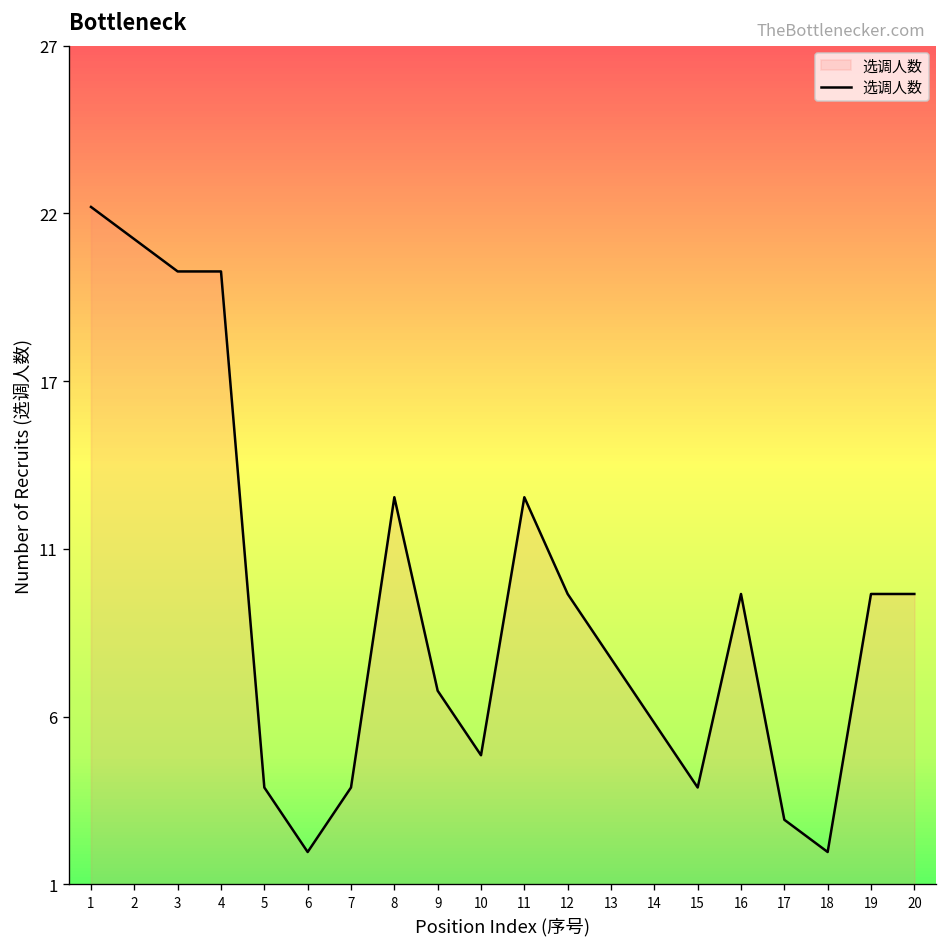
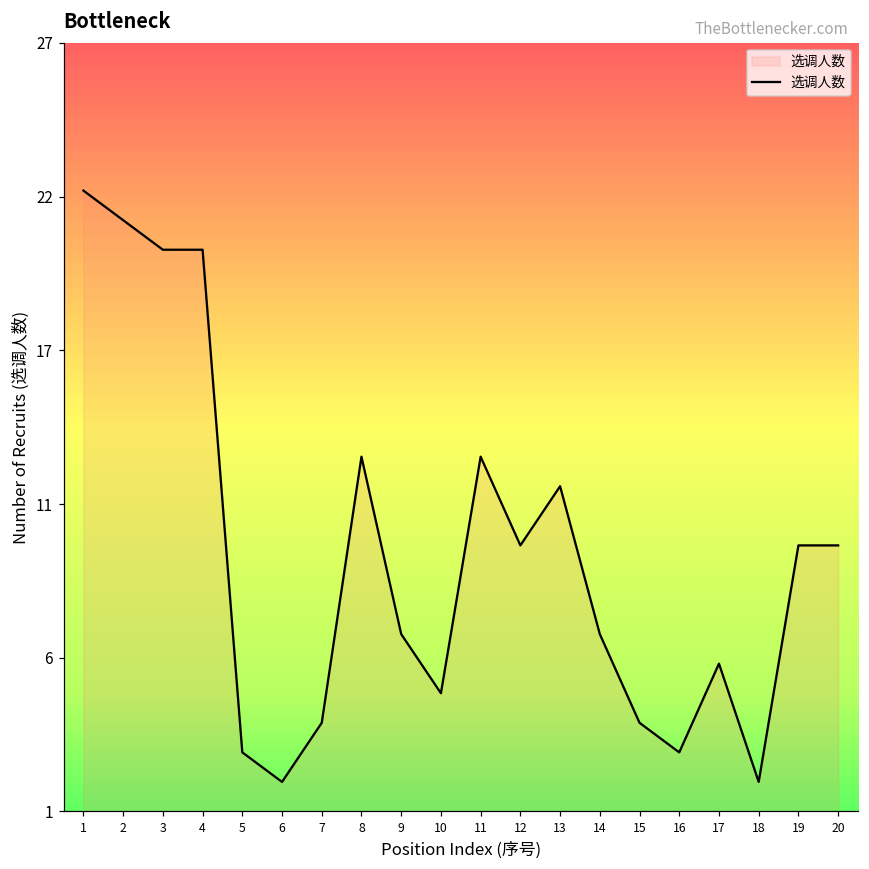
  {
    "1": 22,
    "2": 21,
    "3": 20,
    "4": 20,
-   "5": 4,
+   "5": 3,
    "6": 2,
    "7": 4,
    "8": 13,
    "9": 7,
    "10": 5,
    "11": 13,
    "12": 10,
-   "13": 8,
-   "14": 6,
+   "13": 12,
+   "14": 7,
    "15": 4,
-   "16": 10,
-   "17": 3,
+   "16": 3,
+   "17": 6,
    "18": 2,
    "19": 10,
    "20": 10
  }
